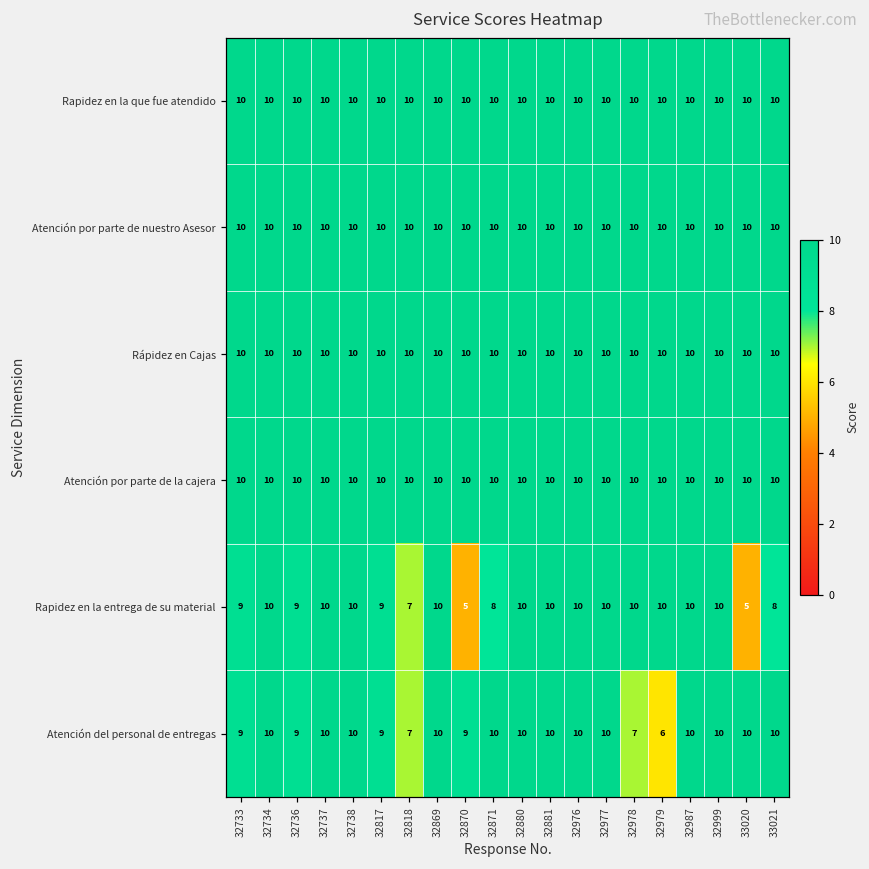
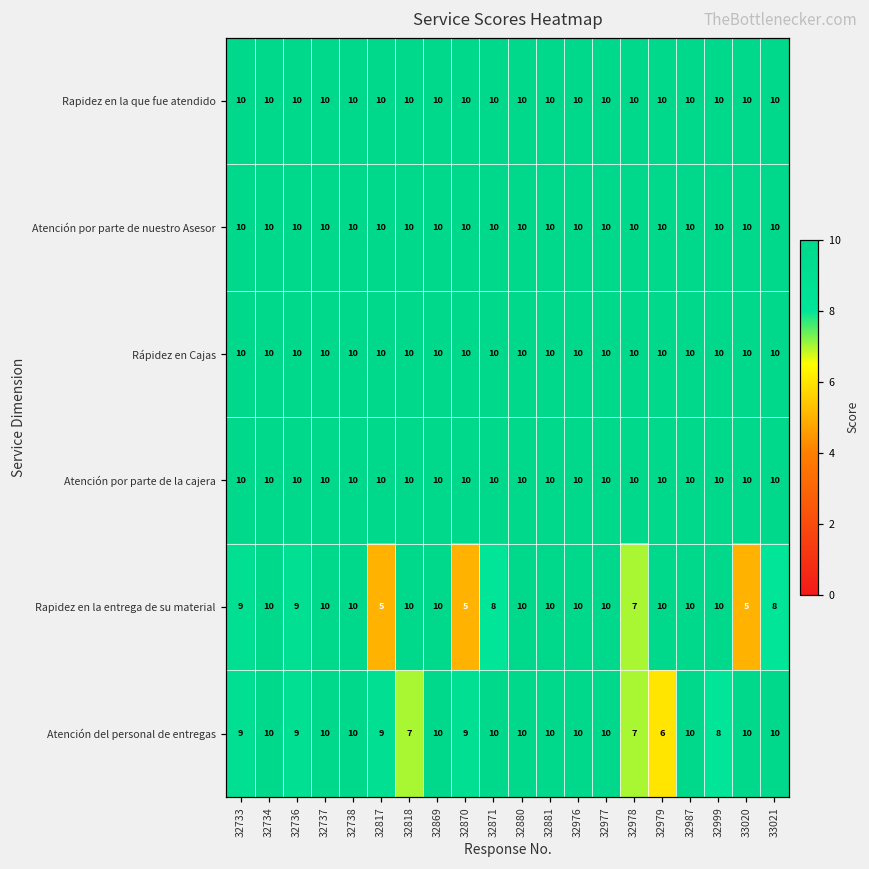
  {
    "Rapidez en la que fue atendido": {
      "32733": 10,
      "32734": 10,
      "32736": 10,
      "32737": 10,
      "32738": 10,
      "32817": 10,
      "32818": 10,
      "32869": 10,
      "32870": 10,
      "32871": 10,
      "32880": 10,
      "32881": 10,
      "32976": 10,
      "32977": 10,
      "32978": 10,
      "32979": 10,
      "32987": 10,
      "32999": 10,
      "33020": 10,
      "33021": 10
    },
    "Atención por parte de nuestro Asesor": {
      "32733": 10,
      "32734": 10,
      "32736": 10,
      "32737": 10,
      "32738": 10,
      "32817": 10,
      "32818": 10,
      "32869": 10,
      "32870": 10,
      "32871": 10,
      "32880": 10,
      "32881": 10,
      "32976": 10,
      "32977": 10,
      "32978": 10,
      "32979": 10,
      "32987": 10,
      "32999": 10,
      "33020": 10,
      "33021": 10
    },
    "Rápidez en Cajas": {
      "32733": 10,
      "32734": 10,
      "32736": 10,
      "32737": 10,
      "32738": 10,
      "32817": 10,
      "32818": 10,
      "32869": 10,
      "32870": 10,
      "32871": 10,
      "32880": 10,
      "32881": 10,
      "32976": 10,
      "32977": 10,
      "32978": 10,
      "32979": 10,
      "32987": 10,
      "32999": 10,
      "33020": 10,
      "33021": 10
    },
    "Atención por parte de la cajera": {
      "32733": 10,
      "32734": 10,
      "32736": 10,
      "32737": 10,
      "32738": 10,
      "32817": 10,
      "32818": 10,
      "32869": 10,
      "32870": 10,
      "32871": 10,
      "32880": 10,
      "32881": 10,
      "32976": 10,
      "32977": 10,
      "32978": 10,
      "32979": 10,
      "32987": 10,
      "32999": 10,
      "33020": 10,
      "33021": 10
    },
    "Rapidez en la entrega de su material": {
      "32733": 9,
      "32734": 10,
      "32736": 9,
      "32737": 10,
      "32738": 10,
-     "32817": 9,
-     "32818": 7,
+     "32817": 5,
+     "32818": 10,
      "32869": 10,
      "32870": 5,
      "32871": 8,
      "32880": 10,
      "32881": 10,
      "32976": 10,
      "32977": 10,
-     "32978": 10,
+     "32978": 7,
      "32979": 10,
      "32987": 10,
      "32999": 10,
      "33020": 5,
      "33021": 8
    },
    "Atención del personal de entregas": {
      "32733": 9,
      "32734": 10,
      "32736": 9,
      "32737": 10,
      "32738": 10,
      "32817": 9,
      "32818": 7,
      "32869": 10,
      "32870": 9,
      "32871": 10,
      "32880": 10,
      "32881": 10,
      "32976": 10,
      "32977": 10,
      "32978": 7,
      "32979": 6,
      "32987": 10,
-     "32999": 10,
+     "32999": 8,
      "33020": 10,
      "33021": 10
    }
  }
